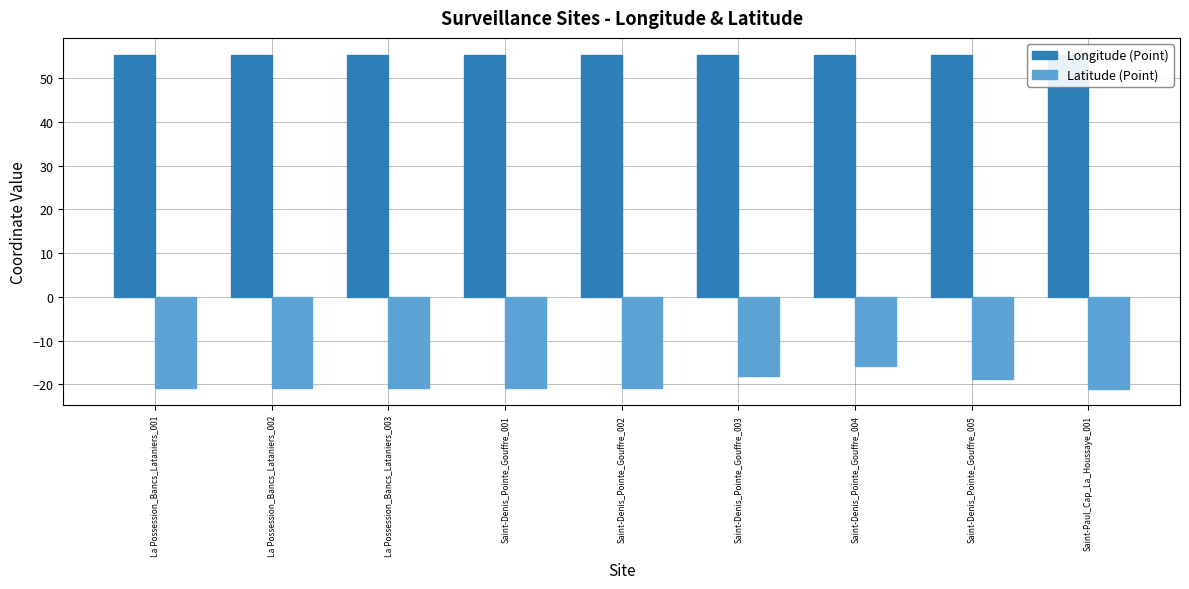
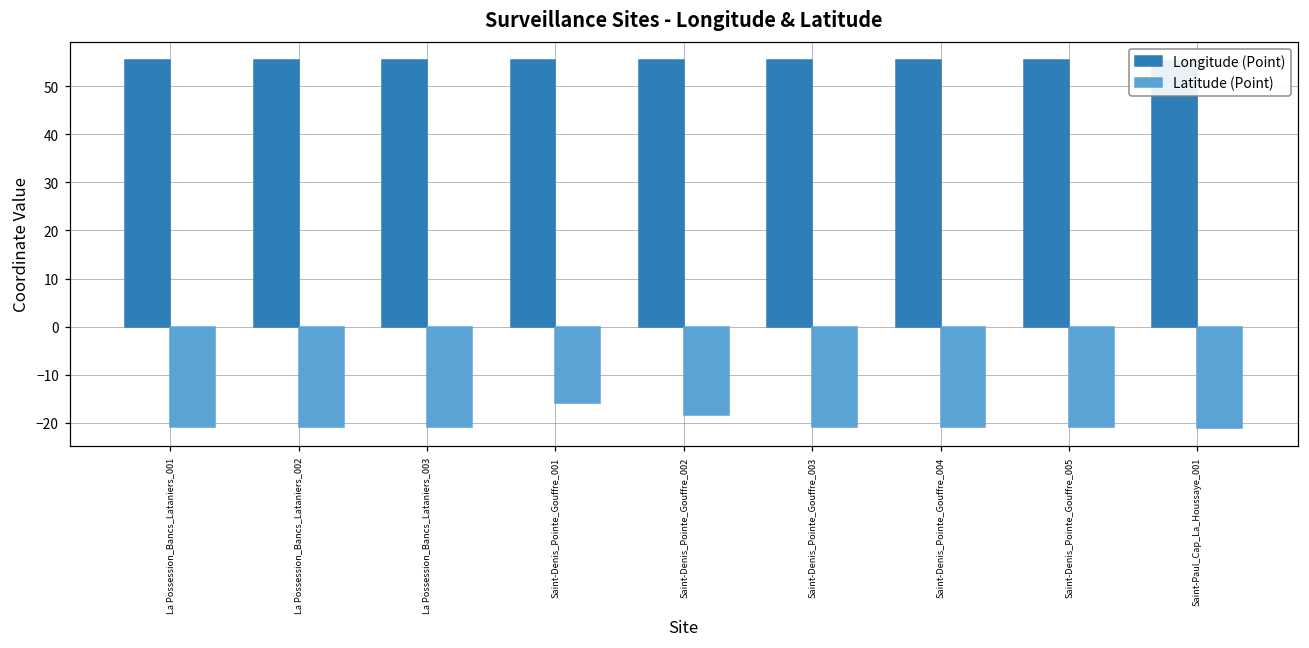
  {
    "Longitude (Point)": {
      "La Possession_Bancs_Lataniers_001": 55,
      "La Possession_Bancs_Lataniers_002": 55,
      "La Possession_Bancs_Lataniers_003": 55,
      "Saint-Denis_Pointe_Gouffre_001": 55,
      "Saint-Denis_Pointe_Gouffre_002": 55,
      "Saint-Denis_Pointe_Gouffre_003": 55,
      "Saint-Denis_Pointe_Gouffre_004": 55,
      "Saint-Denis_Pointe_Gouffre_005": 55
    },
    "Latitude (Point)": {
      "La Possession_Bancs_Lataniers_001": -21,
      "La Possession_Bancs_Lataniers_002": -21,
      "La Possession_Bancs_Lataniers_003": -21,
-     "Saint-Denis_Pointe_Gouffre_001": -21,
-     "Saint-Denis_Pointe_Gouffre_002": -21,
-     "Saint-Denis_Pointe_Gouffre_003": -18,
-     "Saint-Denis_Pointe_Gouffre_004": -16,
-     "Saint-Denis_Pointe_Gouffre_005": -19,
+     "Saint-Denis_Pointe_Gouffre_001": -16,
+     "Saint-Denis_Pointe_Gouffre_002": -18,
+     "Saint-Denis_Pointe_Gouffre_003": -21,
+     "Saint-Denis_Pointe_Gouffre_004": -21,
+     "Saint-Denis_Pointe_Gouffre_005": -21,
      "Saint-Paul_Cap_La_Houssaye_001": -21
    }
  }
